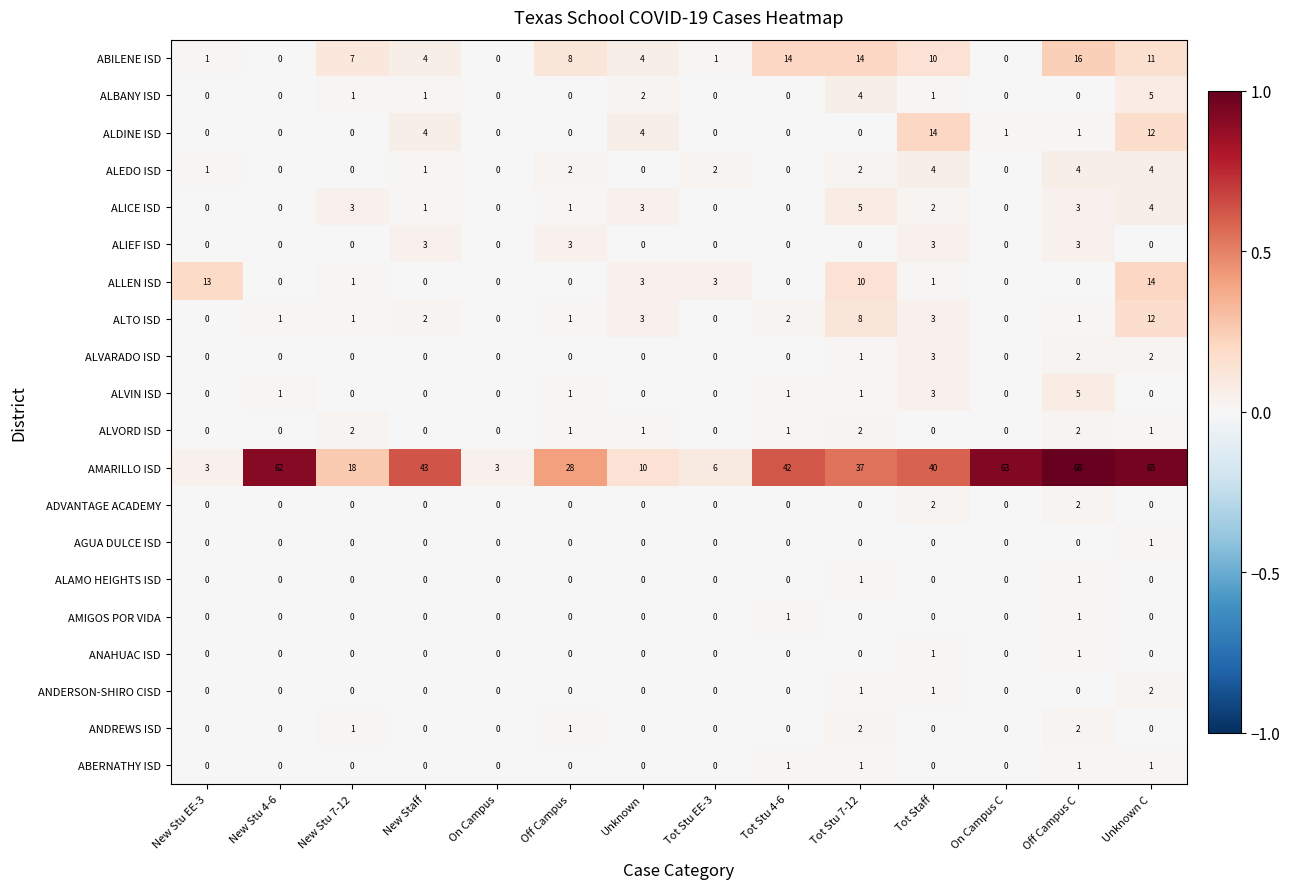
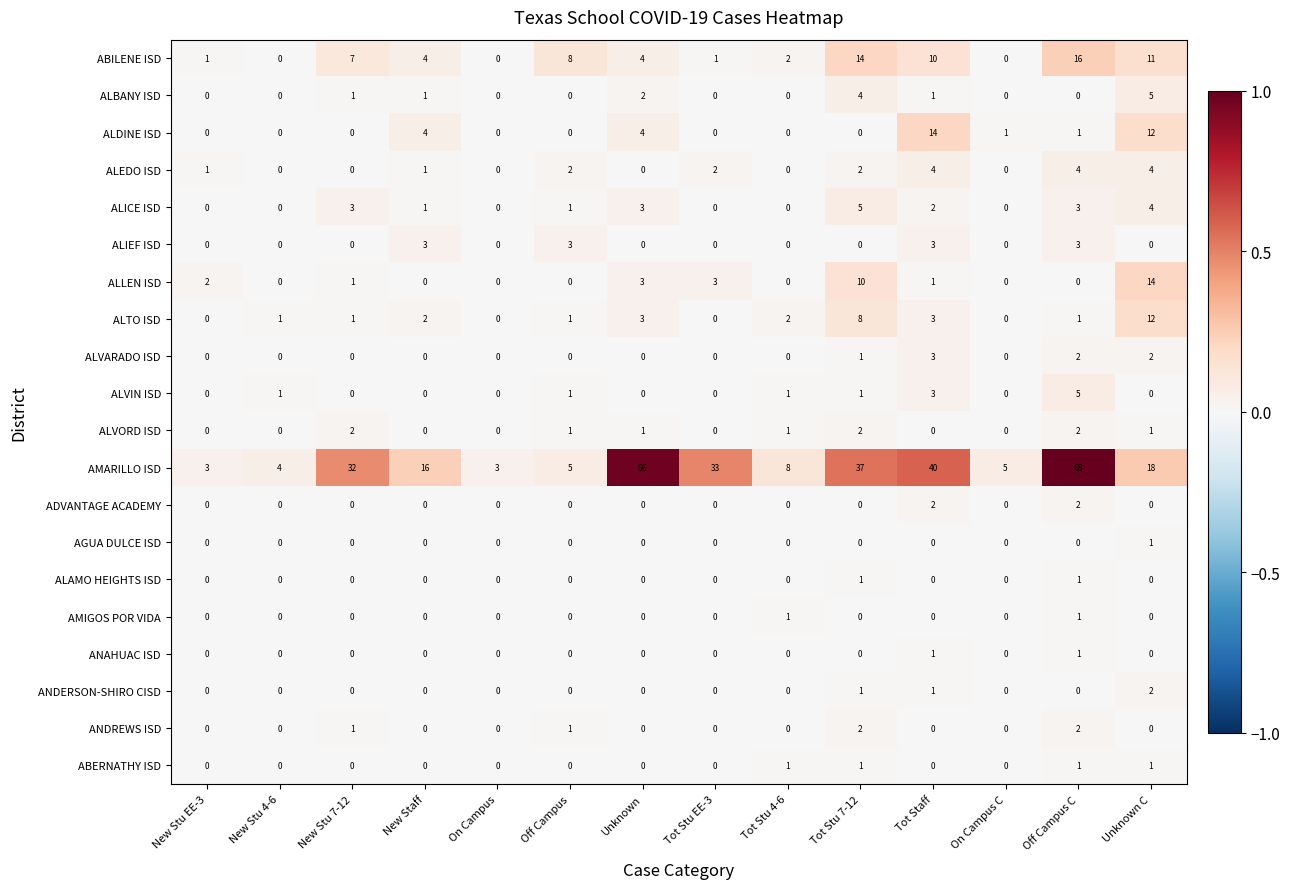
  {
    "ABILENE ISD": {
      "New Stu EE-3": 1,
      "New Stu 4-6": 0,
      "New Stu 7-12": 7,
      "New Staff": 4,
      "On Campus": 0,
      "Off Campus": 8,
      "Unknown": 4,
      "Tot Stu EE-3": 1,
-     "Tot Stu 4-6": 14,
+     "Tot Stu 4-6": 2,
      "Tot Stu 7-12": 14,
      "Tot Staff": 10,
      "On Campus C": 0,
      "Off Campus C": 16,
      "Unknown C": 11
    },
    "ALLEN ISD": {
-     "New Stu EE-3": 13,
+     "New Stu EE-3": 2,
      "New Stu 4-6": 0,
      "New Stu 7-12": 1,
      "New Staff": 0,
      "On Campus": 0,
      "Off Campus": 0,
      "Unknown": 3,
      "Tot Stu EE-3": 3,
      "Tot Stu 4-6": 0,
      "Tot Stu 7-12": 10,
      "Tot Staff": 1,
      "On Campus C": 0,
      "Off Campus C": 0,
      "Unknown C": 14
    },
    "AMARILLO ISD": {
      "New Stu EE-3": 3,
-     "New Stu 4-6": 62,
-     "New Stu 7-12": 18,
-     "New Staff": 43,
+     "New Stu 4-6": 4,
+     "New Stu 7-12": 32,
+     "New Staff": 16,
      "On Campus": 3,
-     "Off Campus": 28,
-     "Unknown": 10,
-     "Tot Stu EE-3": 6,
-     "Tot Stu 4-6": 42,
+     "Off Campus": 5,
+     "Unknown": 66,
+     "Tot Stu EE-3": 33,
+     "Tot Stu 4-6": 8,
      "Tot Stu 7-12": 37,
      "Tot Staff": 40,
-     "On Campus C": 63,
+     "On Campus C": 5,
      "Off Campus C": 68,
-     "Unknown C": 65
+     "Unknown C": 18
    }
  }
